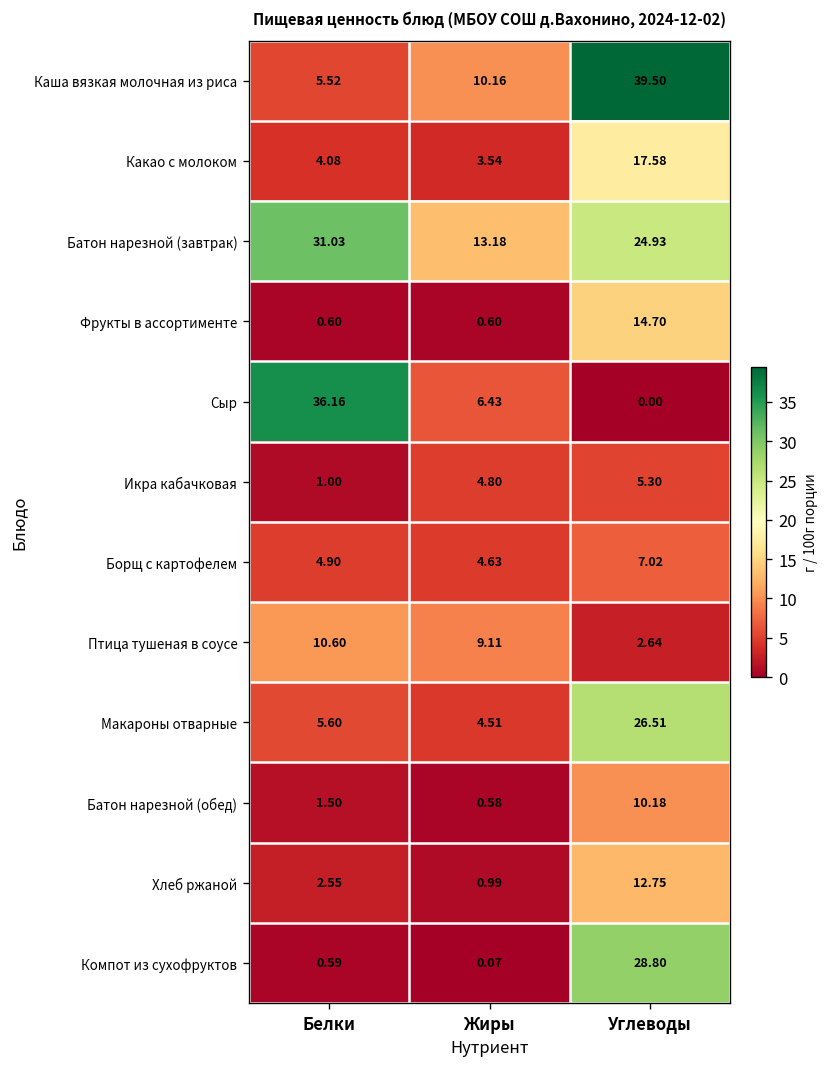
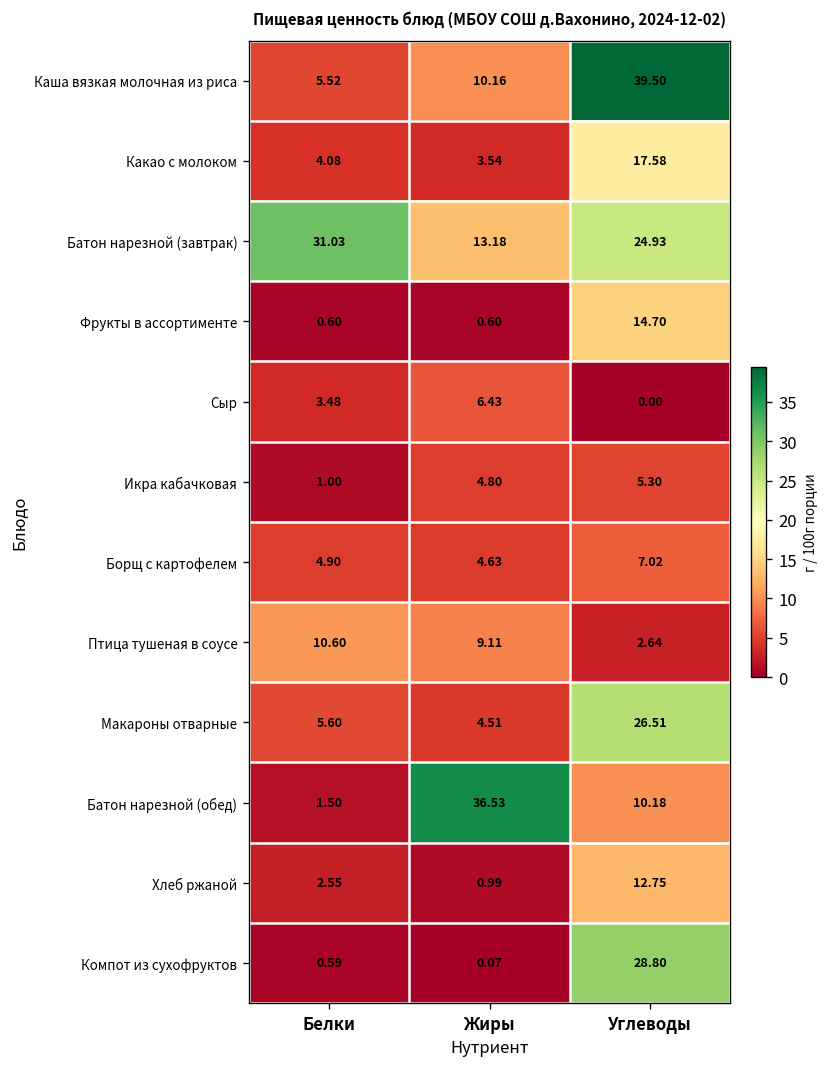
  {
    "Каша вязкая молочная из риса": {
      "Белки": 5.52,
      "Жиры": 10.16,
      "Углеводы": 39.50
    },
    "Какао с молоком": {
      "Белки": 4.08,
      "Жиры": 3.54,
      "Углеводы": 17.58
    },
    "Батон нарезной (завтрак)": {
      "Белки": 31.03,
      "Жиры": 13.18,
      "Углеводы": 24.93
    },
    "Фрукты в ассортименте": {
      "Белки": 0.60,
      "Жиры": 0.60,
      "Углеводы": 14.70
    },
    "Сыр": {
-     "Белки": 36.16,
+     "Белки": 3.48,
      "Жиры": 6.43,
      "Углеводы": 0.00
    },
    "Икра кабачковая": {
      "Белки": 1.00,
      "Жиры": 4.80,
      "Углеводы": 5.30
    },
    "Борщ с картофелем": {
      "Белки": 4.90,
      "Жиры": 4.63,
      "Углеводы": 7.02
    },
    "Птица тушеная в соусе": {
      "Белки": 10.60,
      "Жиры": 9.11,
      "Углеводы": 2.64
    },
    "Макароны отварные": {
      "Белки": 5.60,
      "Жиры": 4.51,
      "Углеводы": 26.51
    },
    "Батон нарезной (обед)": {
      "Белки": 1.50,
-     "Жиры": 0.58,
+     "Жиры": 36.53,
      "Углеводы": 10.18
    },
    "Хлеб ржаной": {
      "Белки": 2.55,
      "Жиры": 0.99,
      "Углеводы": 12.75
    },
    "Компот из сухофруктов": {
      "Белки": 0.59,
      "Жиры": 0.07,
      "Углеводы": 28.80
    }
  }
